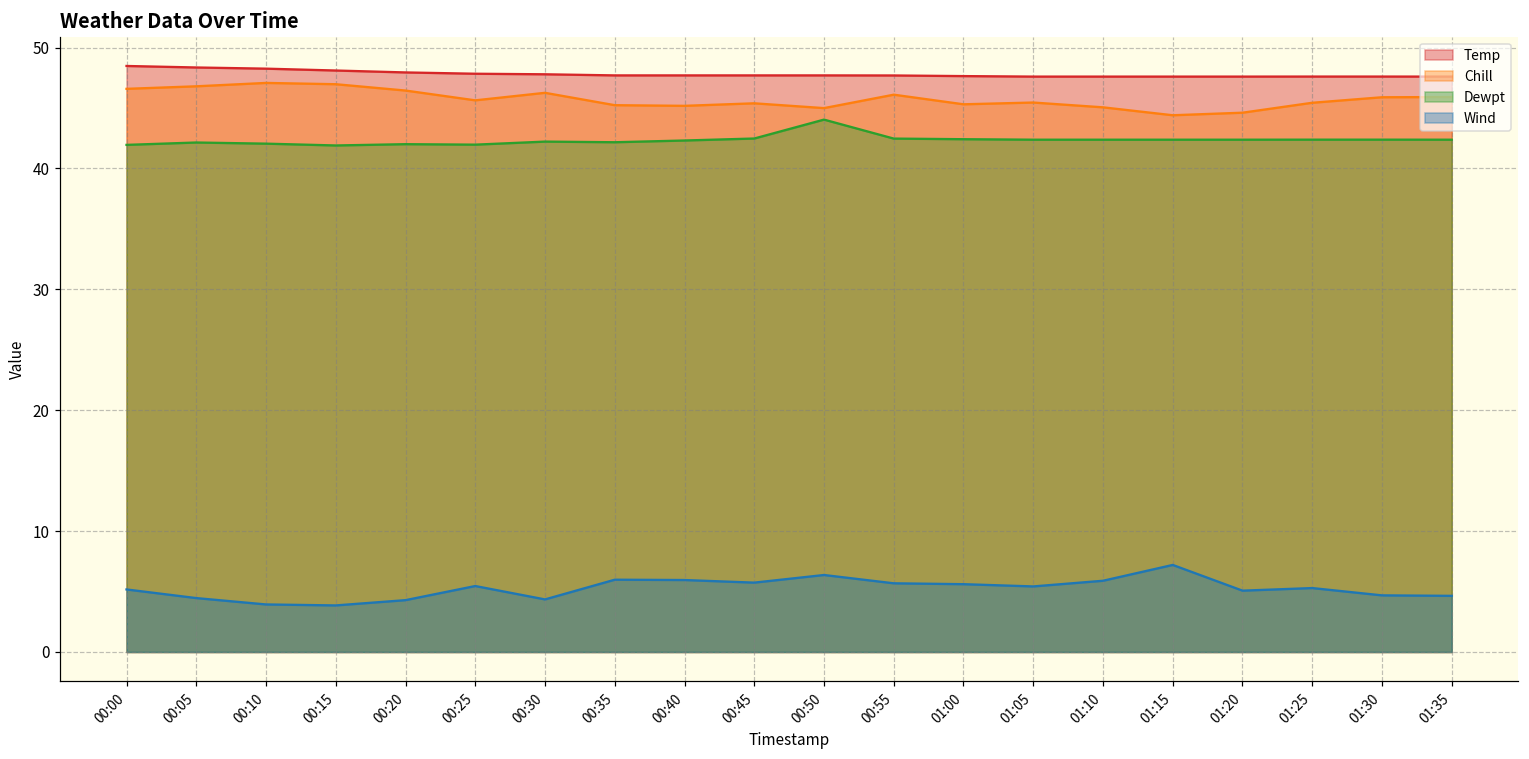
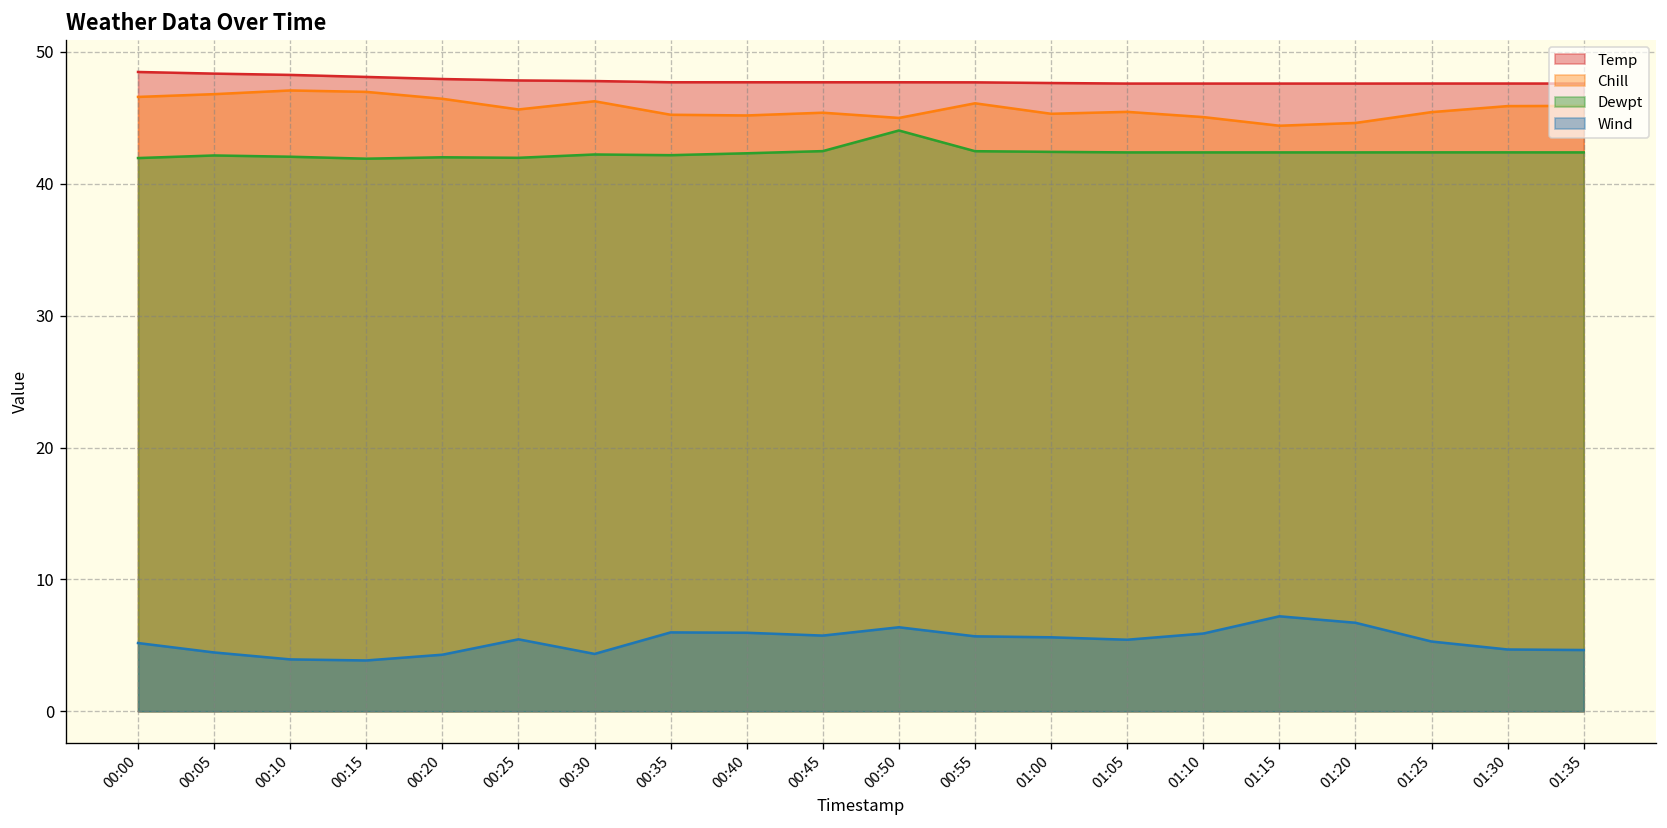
  {
    "Temp": {
      "00:00": 48.5,
      "00:05": 48.4,
      "00:10": 48.3,
      "00:15": 48.1,
      "00:20": 47.9,
      "00:25": 47.8,
      "00:30": 47.8,
      "00:35": 47.7,
      "00:40": 47.7,
      "00:45": 47.7,
      "00:50": 47.7,
      "00:55": 47.7,
      "01:00": 47.6,
      "01:05": 47.6,
      "01:10": 47.6,
      "01:15": 47.6,
      "01:20": 47.6,
      "01:25": 47.6,
      "01:30": 47.6
    },
    "Chill": {
      "00:00": 46.6,
      "00:05": 46.8,
      "00:10": 47.1,
      "00:15": 47.0,
      "00:20": 46.4,
      "00:25": 45.6,
      "00:30": 46.3,
      "00:35": 45.2,
      "00:40": 45.2,
      "00:45": 45.4,
      "00:50": 45.0,
      "00:55": 46.1,
      "01:00": 45.3,
      "01:05": 45.5,
      "01:10": 45.1,
      "01:15": 44.4,
      "01:20": 44.6,
      "01:25": 45.4,
      "01:30": 45.9
    },
    "Dewpt": {
      "00:00": 42.0,
      "00:05": 42.1,
      "00:10": 42.1,
      "00:15": 41.9,
      "00:20": 42.0,
      "00:25": 42.0,
      "00:30": 42.2,
      "00:35": 42.2,
      "00:40": 42.3,
      "00:45": 42.5,
      "00:50": 44.0,
      "00:55": 42.5,
      "01:00": 42.4,
      "01:05": 42.4,
      "01:10": 42.4,
      "01:15": 42.4,
      "01:20": 42.4,
      "01:25": 42.4,
      "01:30": 42.4,
      "01:35": 42.4
    },
    "Wind": {
      "00:00": 5.2,
      "00:05": 4.5,
      "00:10": 3.9,
      "00:15": 3.9,
      "00:20": 4.3,
      "00:25": 5.5,
      "00:30": 4.3,
      "00:35": 6.0,
      "00:40": 6.0,
      "00:45": 5.7,
      "00:50": 6.4,
      "00:55": 5.7,
      "01:00": 5.6,
      "01:05": 5.4,
      "01:10": 5.9,
      "01:15": 7.2,
-     "01:20": 5.1,
+     "01:20": 6.7,
      "01:25": 5.3,
      "01:30": 4.7,
      "01:35": 4.6
    }
  }
